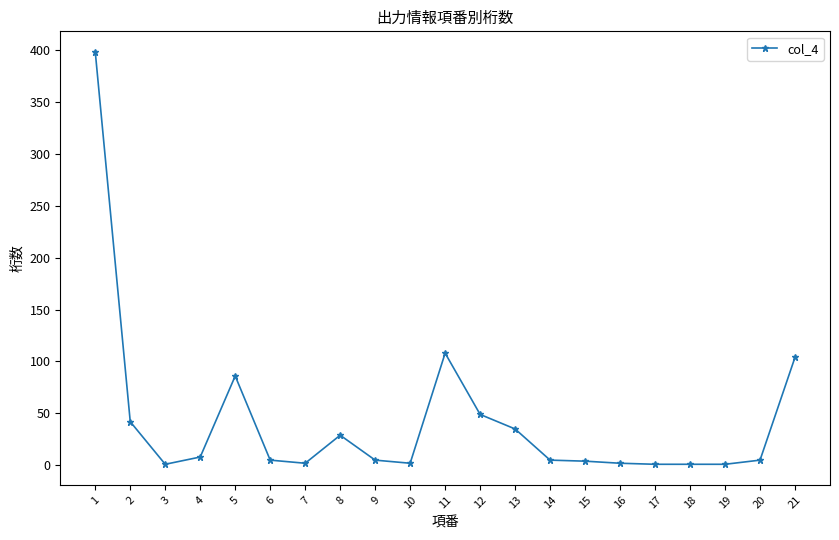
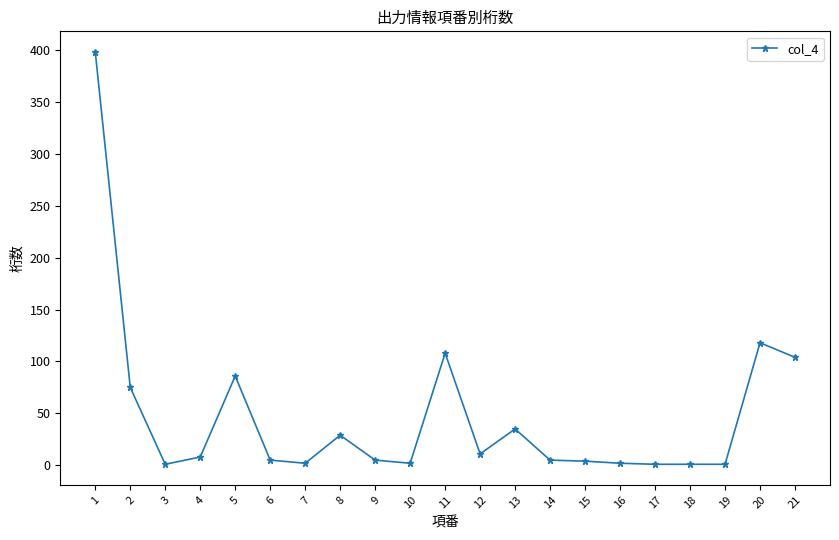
  {
    "1": 398,
-   "2": 42,
+   "2": 75,
    "3": 1,
    "4": 8,
    "5": 86,
    "6": 5,
    "7": 2,
    "8": 29,
    "9": 5,
    "10": 2,
    "11": 108,
-   "12": 49,
+   "12": 11,
    "13": 35,
    "14": 5,
    "15": 4,
    "16": 2,
    "17": 1,
    "18": 1,
    "19": 1,
-   "20": 5,
+   "20": 118,
    "21": 104
  }
